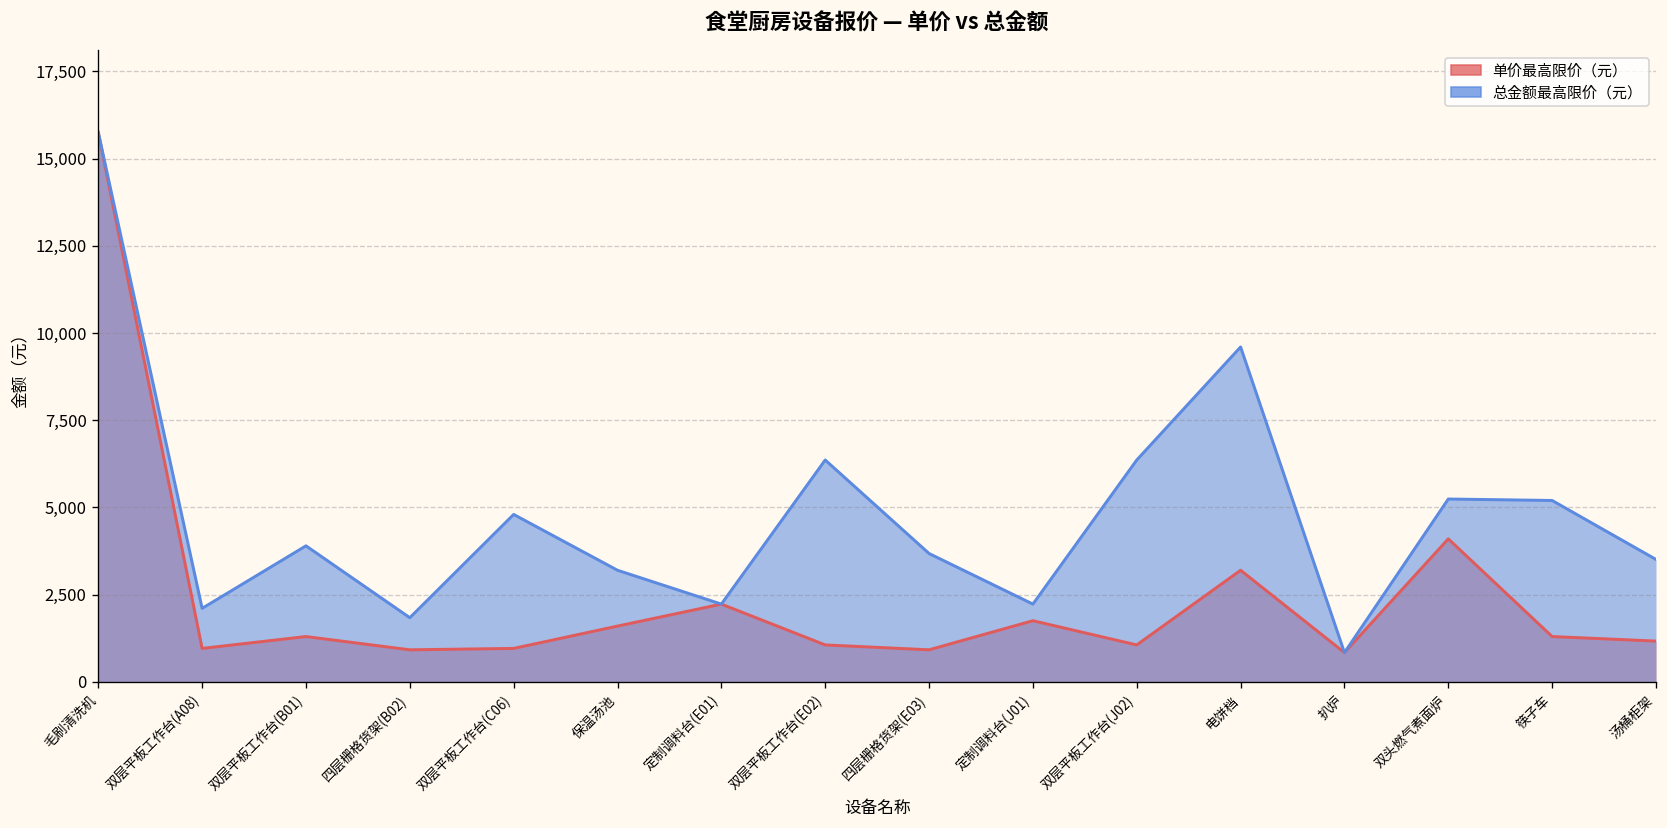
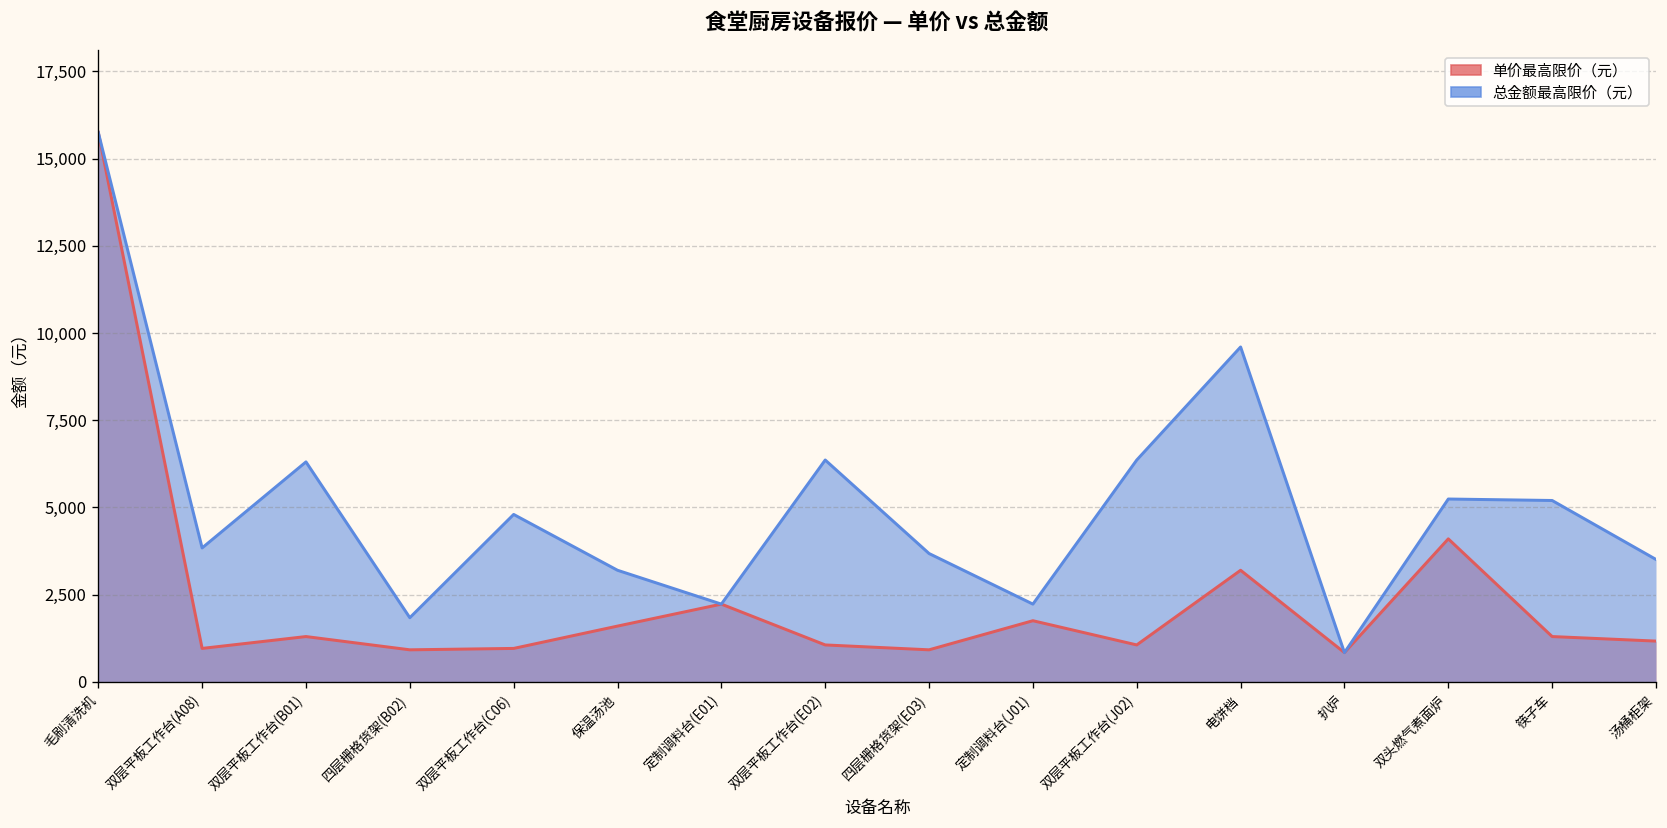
  {
    "单价最高限价（元）": {
      "双层平板工作台(A08)": "1,000",
      "双层平板工作台(B01)": "1,300",
      "四层栅格货架(B02)": "900",
      "双层平板工作台(C06)": "1,000",
      "保温汤池": "1,600",
      "双层平板工作台(E02)": "1,100",
      "四层栅格货架(E03)": "900",
      "定制调料台(J01)": "1,800",
      "双层平板工作台(J02)": "1,100",
      "电饼档": "3,200",
      "双头燃气煮面炉": "4,100",
      "筷子车": "1,300",
      "汤桶柜架": "1,200"
    },
    "总金额最高限价（元）": {
-     "双层平板工作台(A08)": "2,100",
-     "双层平板工作台(B01)": "3,900",
+     "双层平板工作台(A08)": "3,800",
+     "双层平板工作台(B01)": "6,300",
      "四层栅格货架(B02)": "1,800",
      "双层平板工作台(C06)": "4,800",
      "保温汤池": "3,200",
      "双层平板工作台(E02)": "6,400",
      "四层栅格货架(E03)": "3,700",
      "定制调料台(J01)": "2,200",
      "双层平板工作台(J02)": "6,400",
      "电饼档": "9,600",
      "双头燃气煮面炉": "5,200",
      "筷子车": "5,200",
      "汤桶柜架": "3,500"
    }
  }
